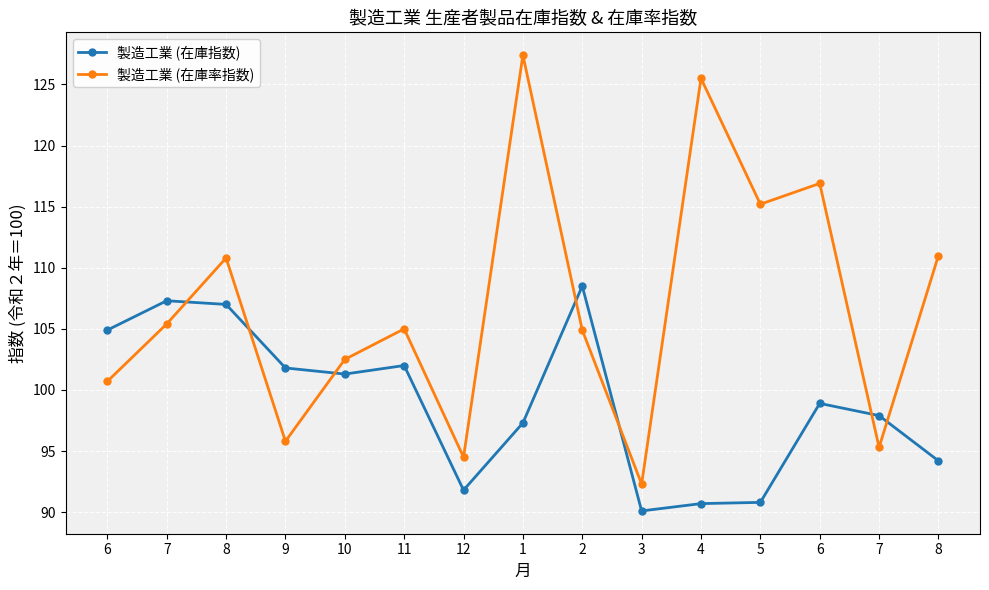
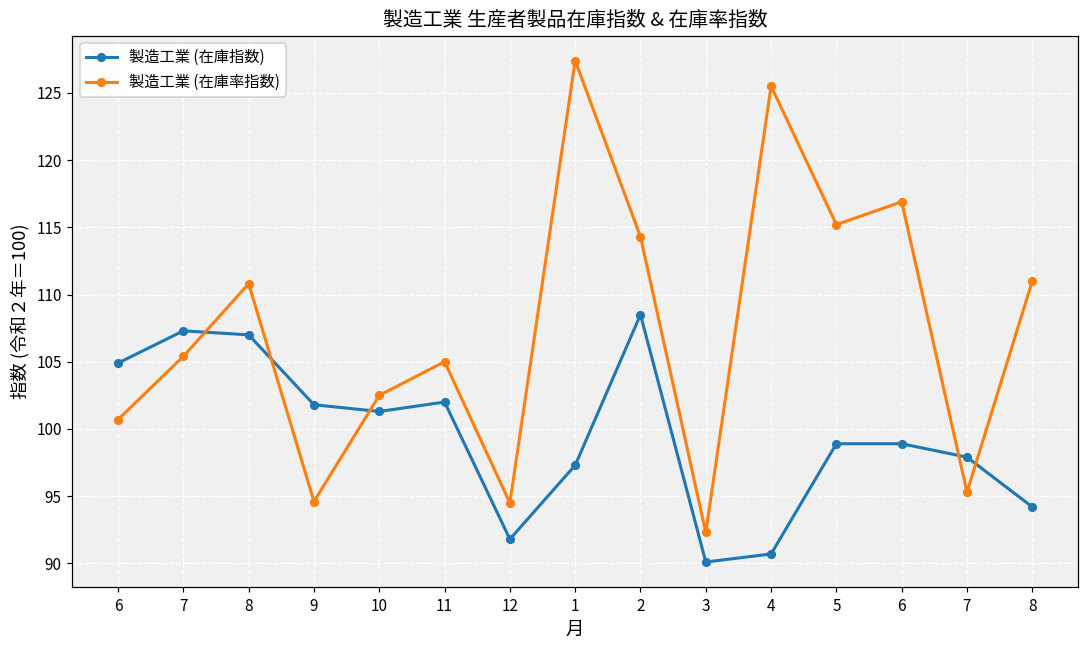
  {
    "製造工業 (在庫指数)": {
      "9": 101.8,
      "10": 101.3,
      "11": 102.0,
      "12": 91.8,
      "1": 97.3,
      "2": 108.5,
      "3": 90.1,
      "4": 90.7,
-     "5": 90.8
+     "5": 98.9
    },
    "製造工業 (在庫率指数)": {
-     "9": 95.8,
+     "9": 94.6,
      "10": 102.5,
      "11": 105.0,
      "12": 94.5,
      "1": 127.4,
-     "2": 104.9,
+     "2": 114.3,
      "3": 92.3,
      "4": 125.5,
      "5": 115.2
    }
  }
